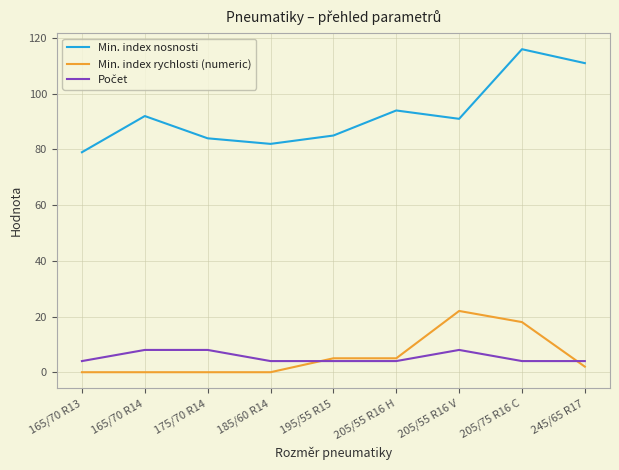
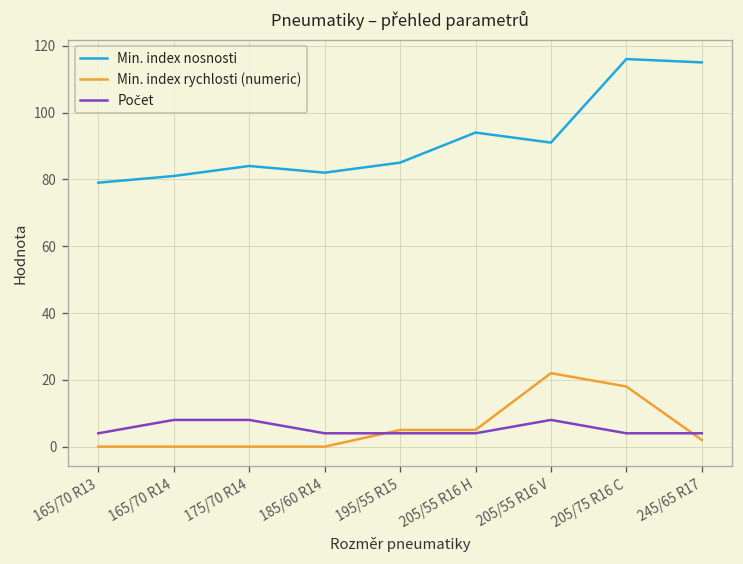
  {
    "Min. index nosnosti": {
      "165/70 R13": 79,
-     "165/70 R14": 92,
+     "165/70 R14": 81,
      "175/70 R14": 84,
      "185/60 R14": 82,
      "195/55 R15": 85,
      "205/55 R16 H": 94,
      "205/55 R16 V": 91,
      "205/75 R16 C": 116,
-     "245/65 R17": 111
+     "245/65 R17": 115
    },
    "Min. index rychlosti (numeric)": {
      "165/70 R13": 0,
      "165/70 R14": 0,
      "175/70 R14": 0,
      "185/60 R14": 0,
      "195/55 R15": 5,
      "205/55 R16 H": 5,
      "205/55 R16 V": 22,
      "205/75 R16 C": 18,
      "245/65 R17": 2
    },
    "Počet": {
      "165/70 R13": 4,
      "165/70 R14": 8,
      "175/70 R14": 8,
      "185/60 R14": 4,
      "195/55 R15": 4,
      "205/55 R16 H": 4,
      "205/55 R16 V": 8,
      "205/75 R16 C": 4,
      "245/65 R17": 4
    }
  }
